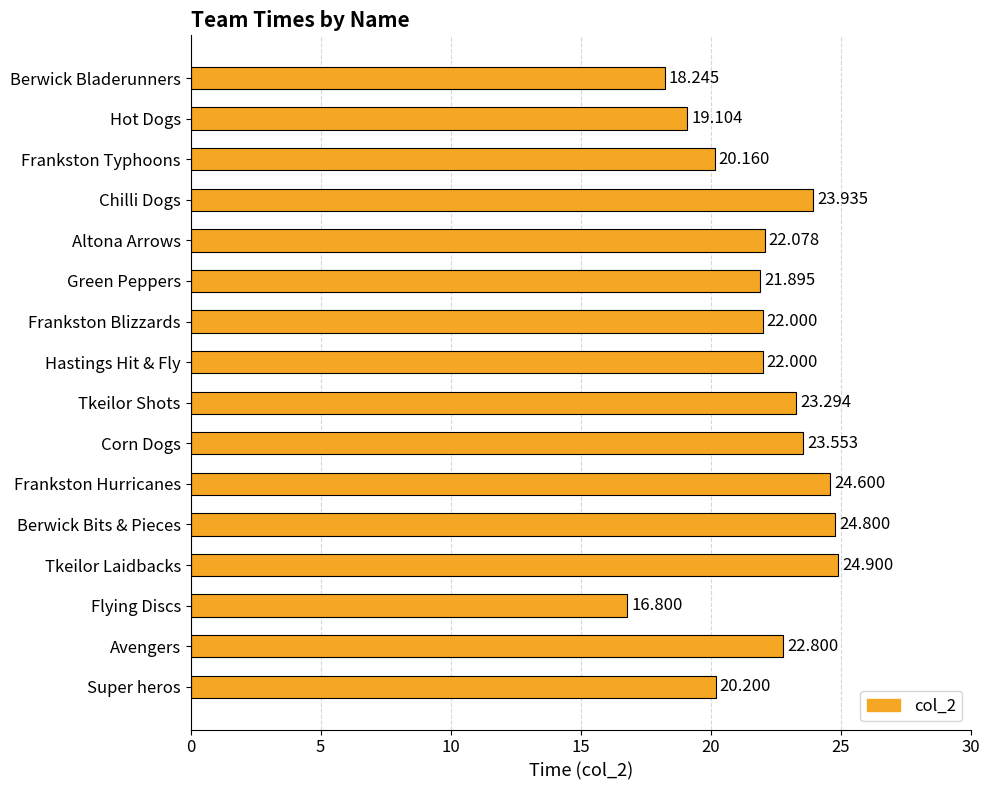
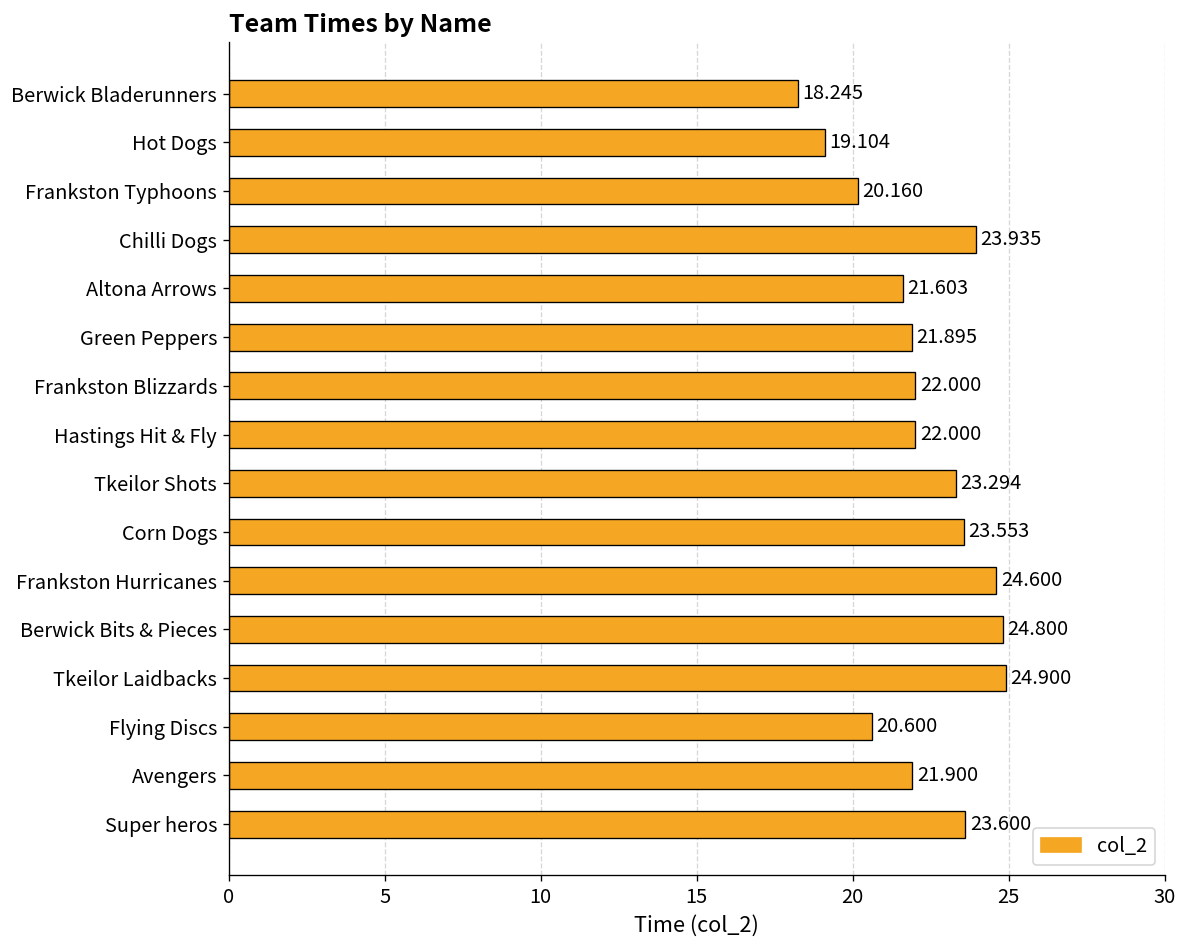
  {
    "Berwick Bladerunners": 18.245,
    "Hot Dogs": 19.104,
    "Frankston Typhoons": 20.160,
    "Chilli Dogs": 23.935,
-   "Altona Arrows": 22.078,
+   "Altona Arrows": 21.603,
    "Green Peppers": 21.895,
    "Frankston Blizzards": 22.000,
    "Hastings Hit & Fly": 22.000,
    "Tkeilor Shots": 23.294,
    "Corn Dogs": 23.553,
    "Frankston Hurricanes": 24.600,
    "Berwick Bits & Pieces": 24.800,
    "Tkeilor Laidbacks": 24.900,
-   "Flying Discs": 16.800,
-   "Avengers": 22.800,
-   "Super heros": 20.200
+   "Flying Discs": 20.600,
+   "Avengers": 21.900,
+   "Super heros": 23.600
  }
